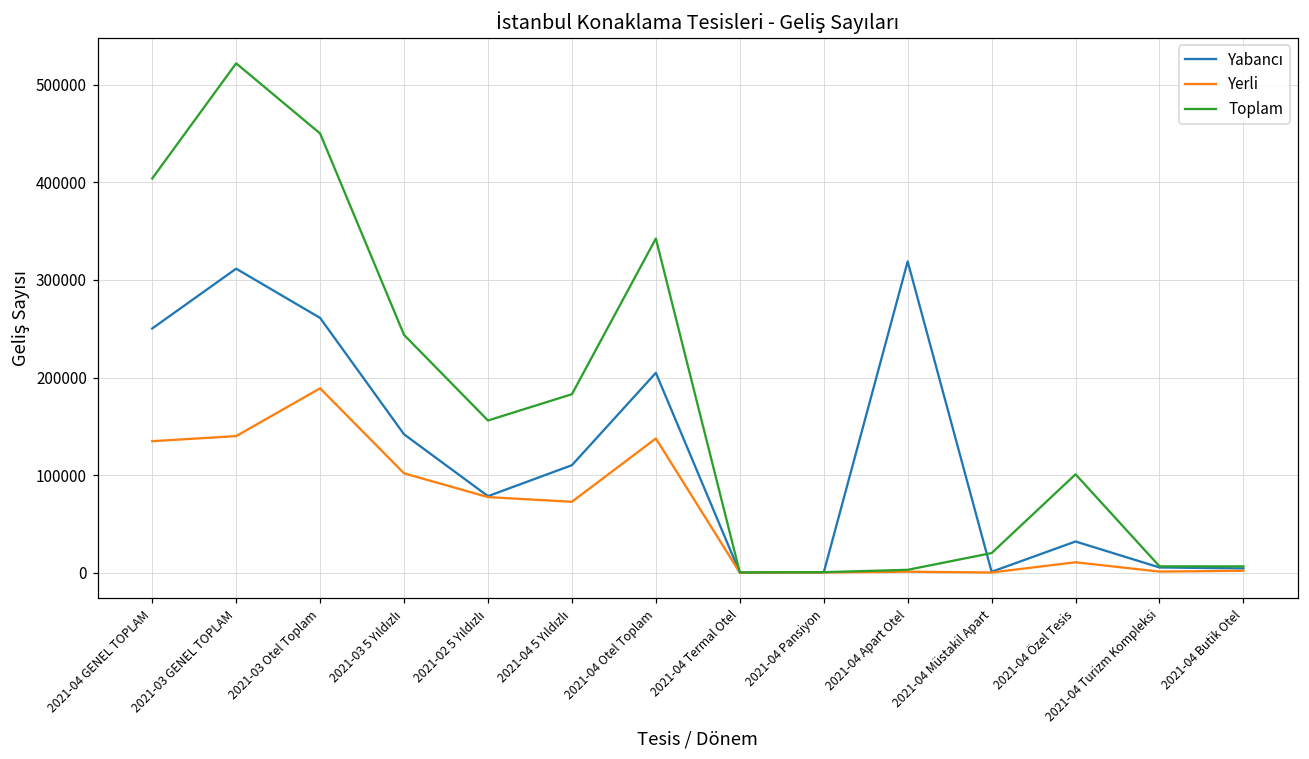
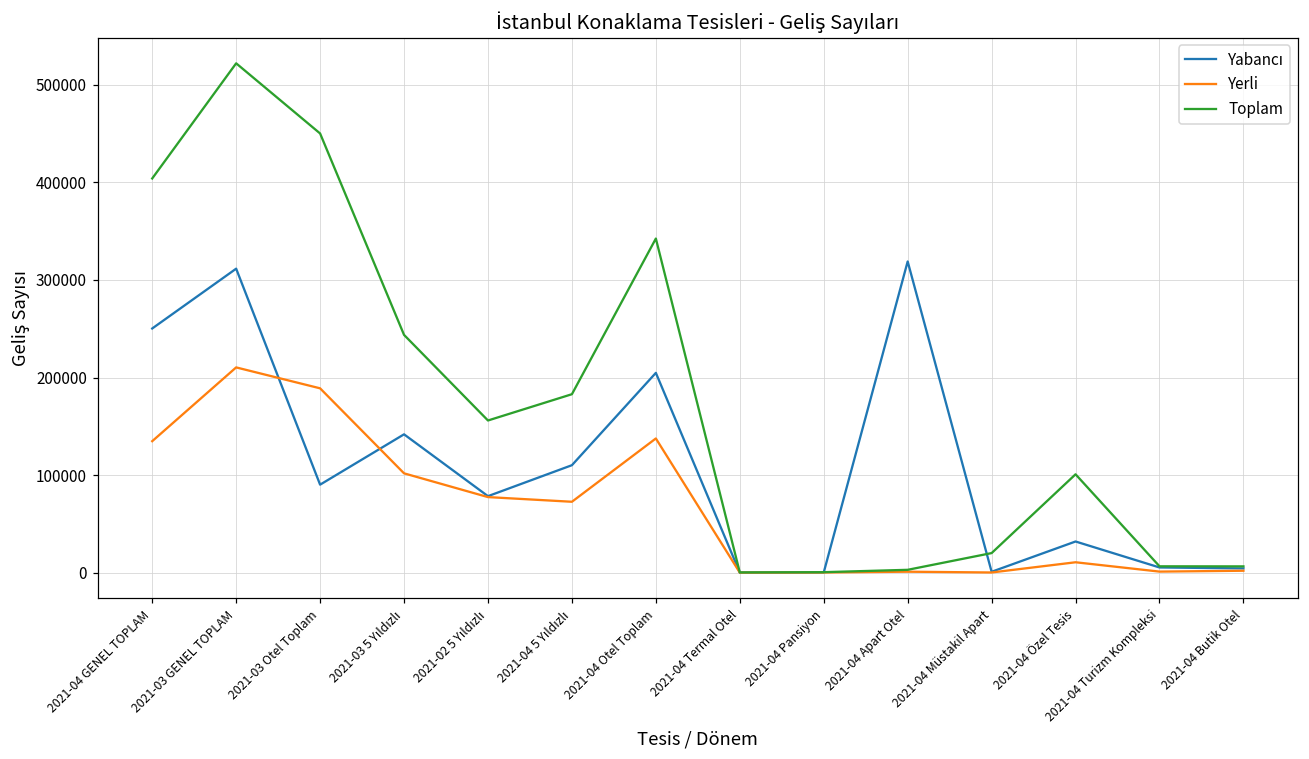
  {
    "Yabancı": {
      "2021-04 GENEL TOPLAM": 250000,
      "2021-03 GENEL TOPLAM": 310000,
-     "2021-03 Otel Toplam": 260000,
+     "2021-03 Otel Toplam": 90000,
      "2021-03 5 Yıldızlı": 140000,
      "2021-04 5 Yıldızlı": 110000,
      "2021-04 Otel Toplam": 200000,
      "2021-04 Apart Otel": 320000,
      "2021-04 Özel Tesis": 30000
    },
    "Yerli": {
      "2021-04 GENEL TOPLAM": 130000,
-     "2021-03 GENEL TOPLAM": 140000,
+     "2021-03 GENEL TOPLAM": 210000,
      "2021-03 Otel Toplam": 190000,
      "2021-03 5 Yıldızlı": 100000,
      "2021-04 5 Yıldızlı": 70000,
      "2021-04 Otel Toplam": 140000,
      "2021-04 Özel Tesis": 10000,
      "2021-04 Turizm Kompleksi": 0
    },
    "Toplam": {
      "2021-04 GENEL TOPLAM": 400000,
      "2021-03 GENEL TOPLAM": 520000,
      "2021-03 Otel Toplam": 450000,
      "2021-03 5 Yıldızlı": 240000,
      "2021-02 5 Yıldızlı": 160000,
      "2021-04 5 Yıldızlı": 180000,
      "2021-04 Otel Toplam": 340000,
      "2021-04 Müstakil Apart": 20000,
      "2021-04 Özel Tesis": 100000
    }
  }
